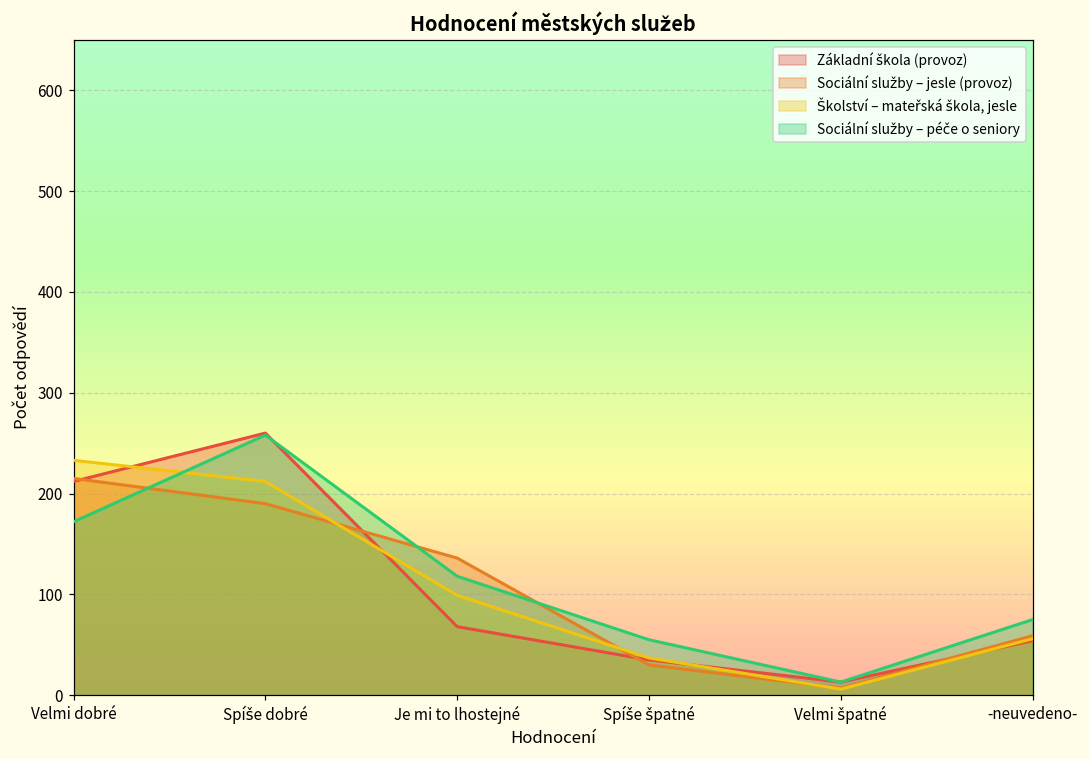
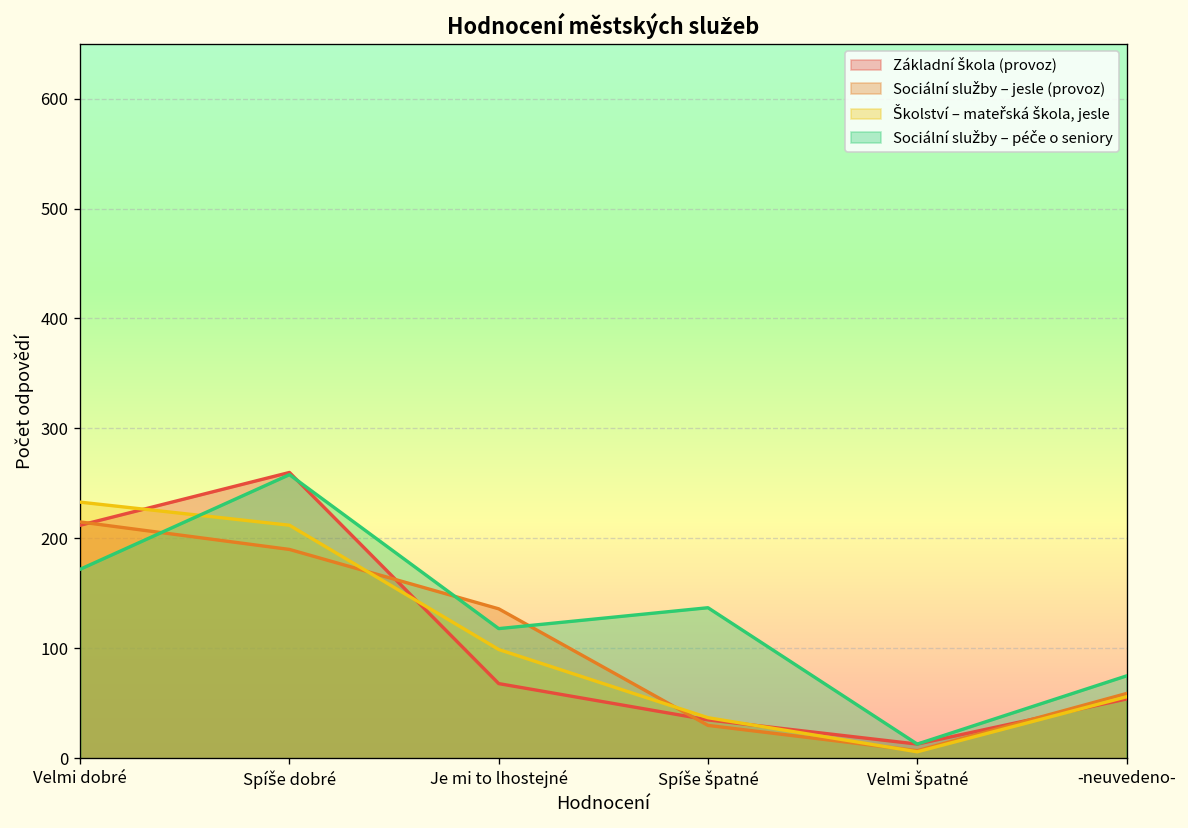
  {
    "Sociální služby – péče o seniory": {
      "Velmi dobré": 170,
      "Je mi to lhostejné": 120,
-     "Spíše špatné": 60,
+     "Spíše špatné": 140,
      "-neuvedeno-": 80
    }
  }
